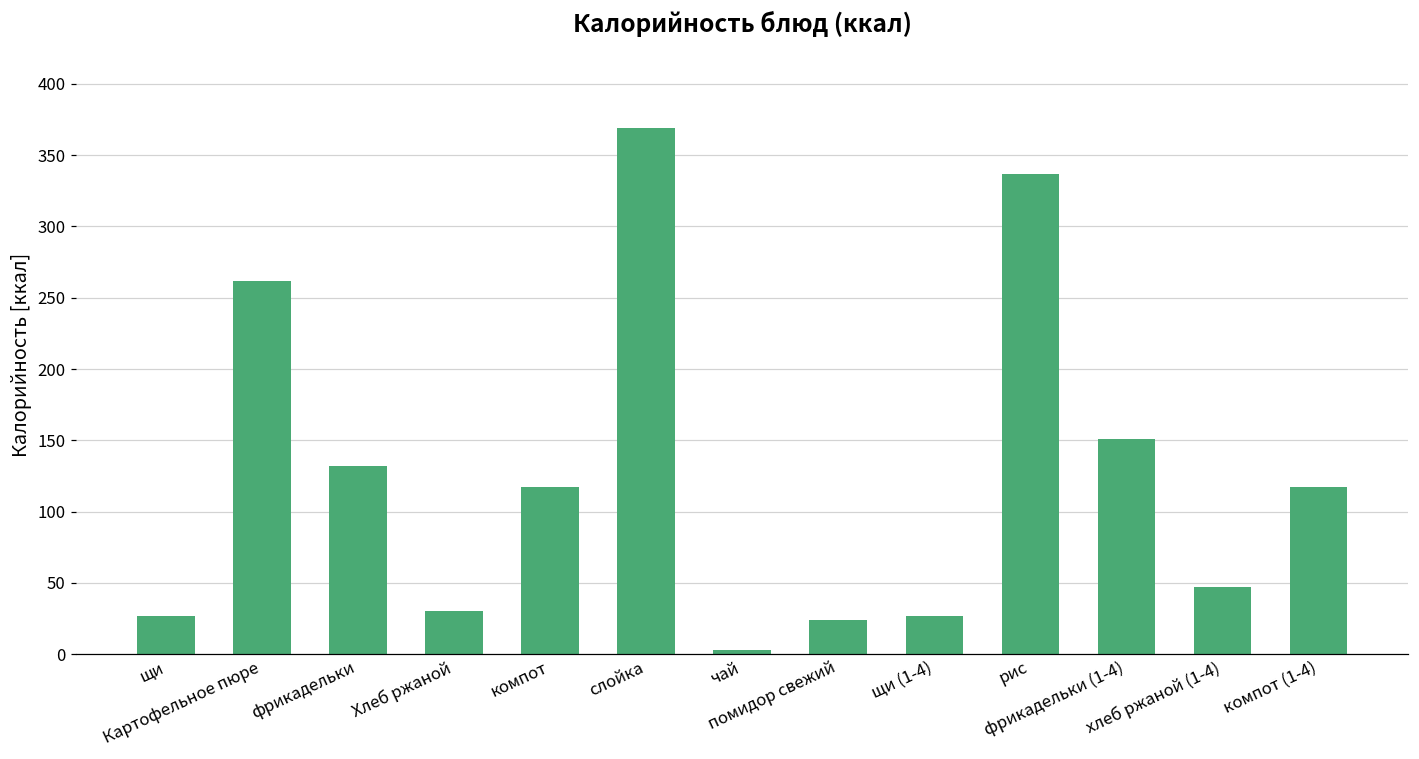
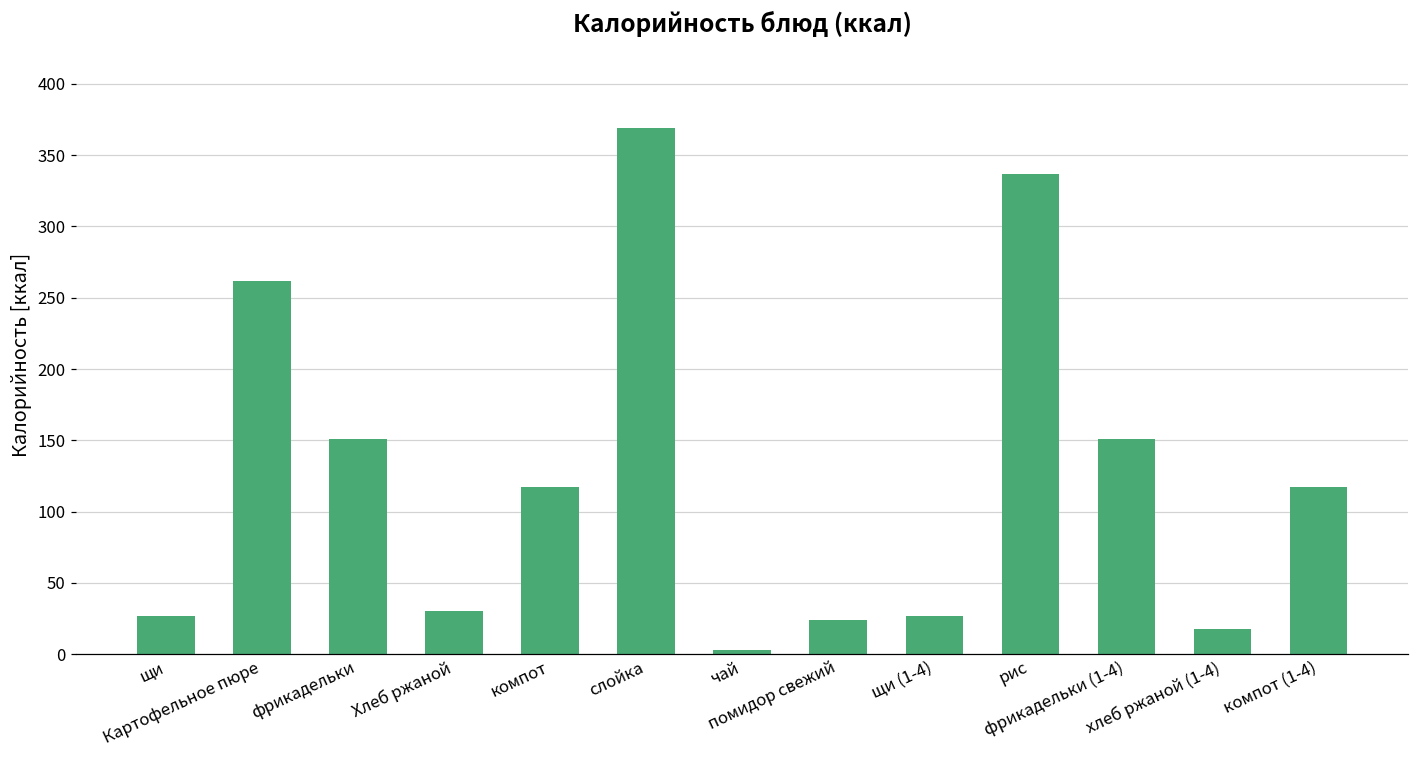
  {
    "щи": 27,
    "Картофельное пюре": 262,
-   "фрикадельки": 132,
+   "фрикадельки": 151,
    "Хлеб ржаной": 30,
    "компот": 117,
    "слойка": 369,
    "чай": 3,
    "помидор свежий": 24,
    "щи (1-4)": 27,
    "рис": 337,
    "фрикадельки (1-4)": 151,
-   "хлеб ржаной (1-4)": 47,
+   "хлеб ржаной (1-4)": 18,
    "компот (1-4)": 117
  }
